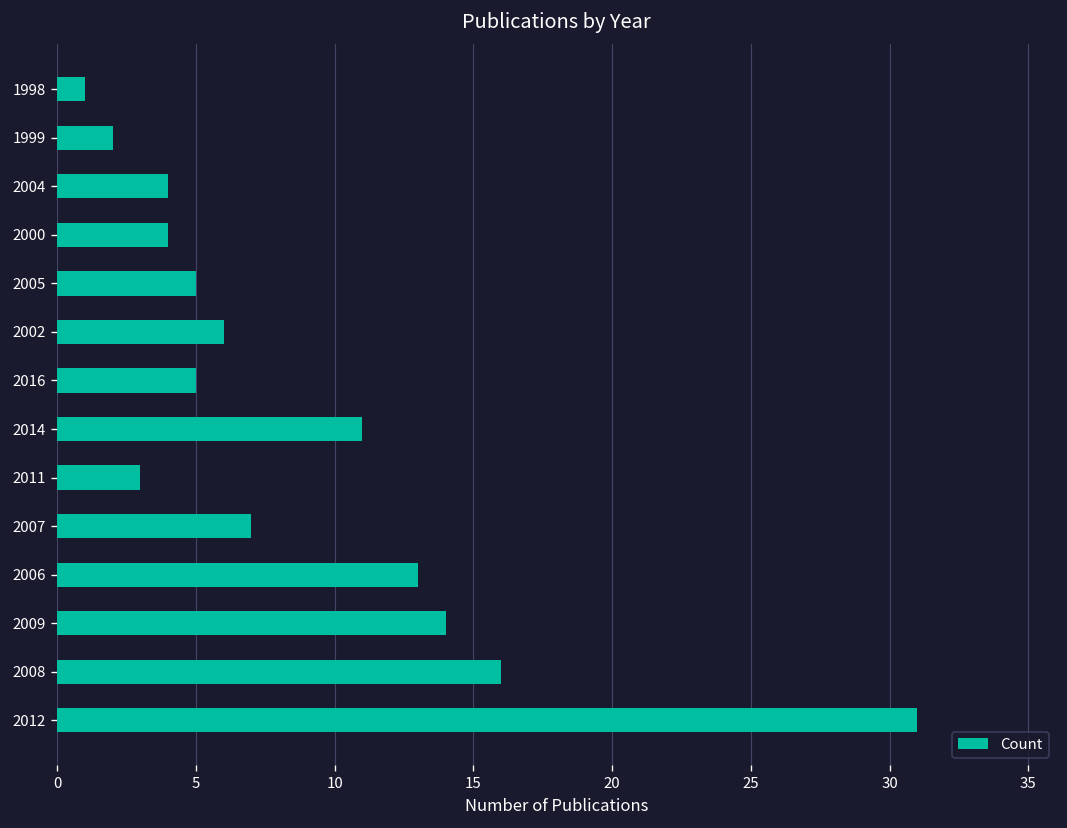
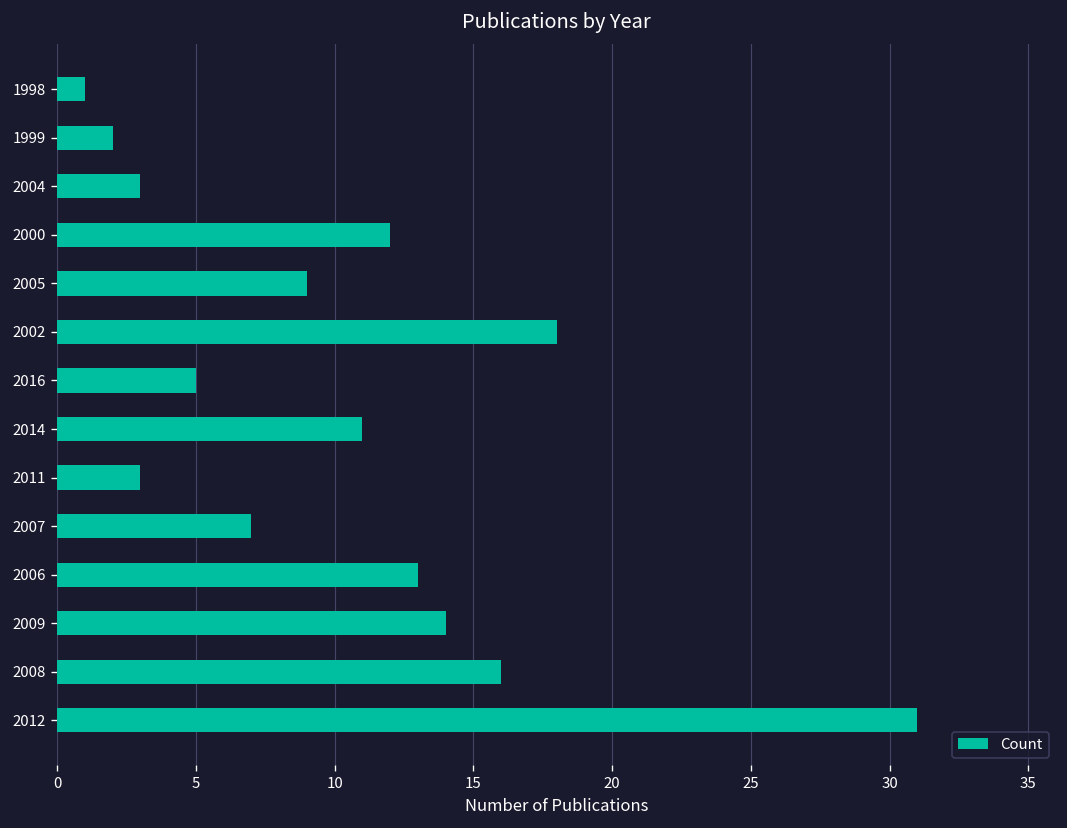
  {
    "1998": 1,
    "1999": 2,
-   "2004": 4,
-   "2000": 4,
-   "2005": 5,
-   "2002": 6,
+   "2004": 3,
+   "2000": 12,
+   "2005": 9,
+   "2002": 18,
    "2016": 5,
    "2014": 11,
    "2011": 3,
    "2007": 7,
    "2006": 13,
    "2009": 14,
    "2008": 16,
    "2012": 31
  }
